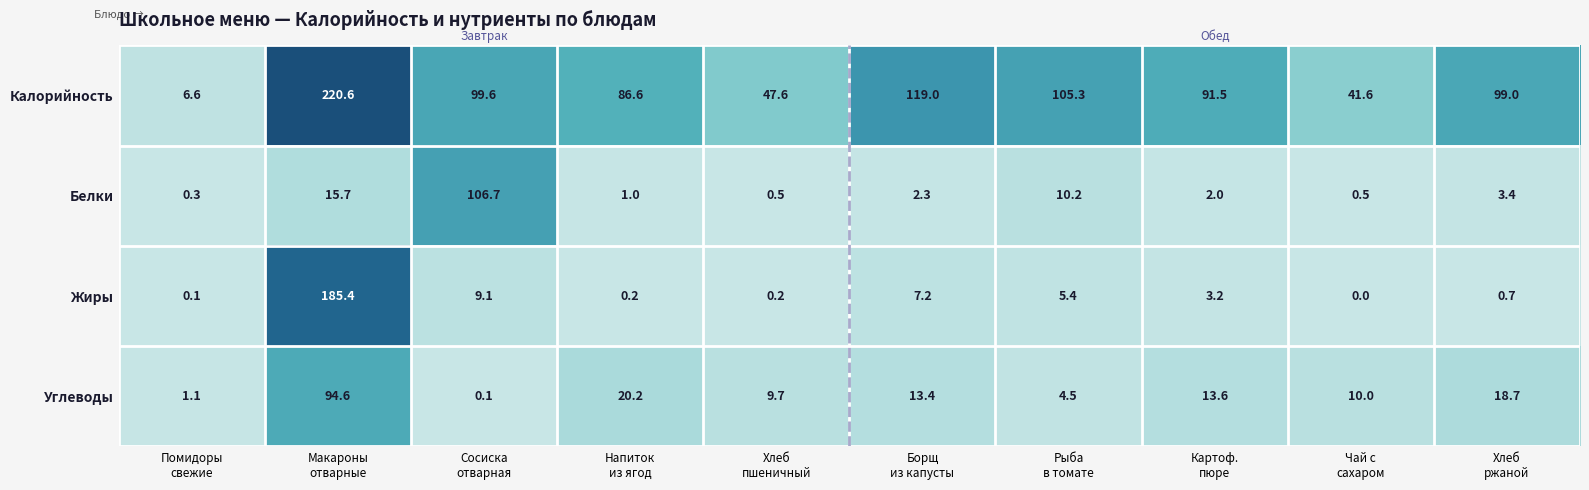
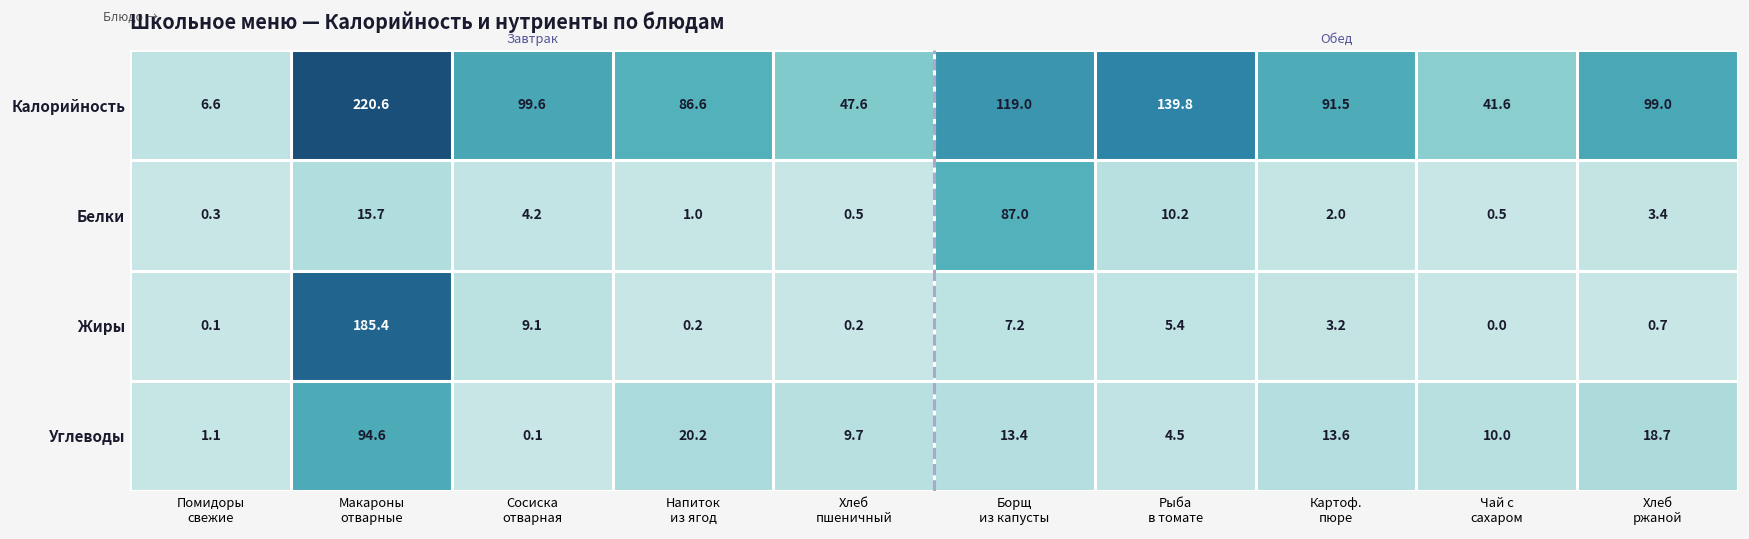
  {
    "Калорийность": {
      "Помидоры свежие": 6.6,
      "Макароны отварные": 220.6,
      "Сосиска отварная": 99.6,
      "Напиток из ягод": 86.6,
      "Хлеб пшеничный": 47.6,
      "Борщ из капусты": 119.0,
-     "Рыба в томате": 105.3,
+     "Рыба в томате": 139.8,
      "Картоф. пюре": 91.5,
      "Чай с сахаром": 41.6,
      "Хлеб ржаной": 99.0
    },
    "Белки": {
      "Помидоры свежие": 0.3,
      "Макароны отварные": 15.7,
-     "Сосиска отварная": 106.7,
+     "Сосиска отварная": 4.2,
      "Напиток из ягод": 1.0,
      "Хлеб пшеничный": 0.5,
-     "Борщ из капусты": 2.3,
+     "Борщ из капусты": 87.0,
      "Рыба в томате": 10.2,
      "Картоф. пюре": 2.0,
      "Чай с сахаром": 0.5,
      "Хлеб ржаной": 3.4
    },
    "Жиры": {
      "Помидоры свежие": 0.1,
      "Макароны отварные": 185.4,
      "Сосиска отварная": 9.1,
      "Напиток из ягод": 0.2,
      "Хлеб пшеничный": 0.2,
      "Борщ из капусты": 7.2,
      "Рыба в томате": 5.4,
      "Картоф. пюре": 3.2,
      "Чай с сахаром": 0.0,
      "Хлеб ржаной": 0.7
    },
    "Углеводы": {
      "Помидоры свежие": 1.1,
      "Макароны отварные": 94.6,
      "Сосиска отварная": 0.1,
      "Напиток из ягод": 20.2,
      "Хлеб пшеничный": 9.7,
      "Борщ из капусты": 13.4,
      "Рыба в томате": 4.5,
      "Картоф. пюре": 13.6,
      "Чай с сахаром": 10.0,
      "Хлеб ржаной": 18.7
    }
  }
